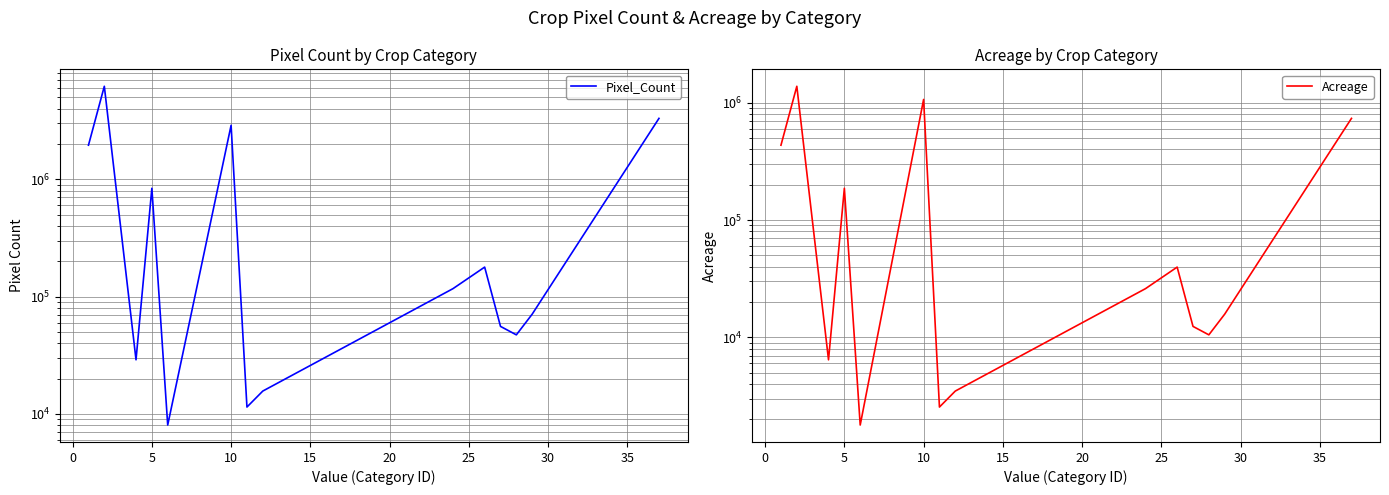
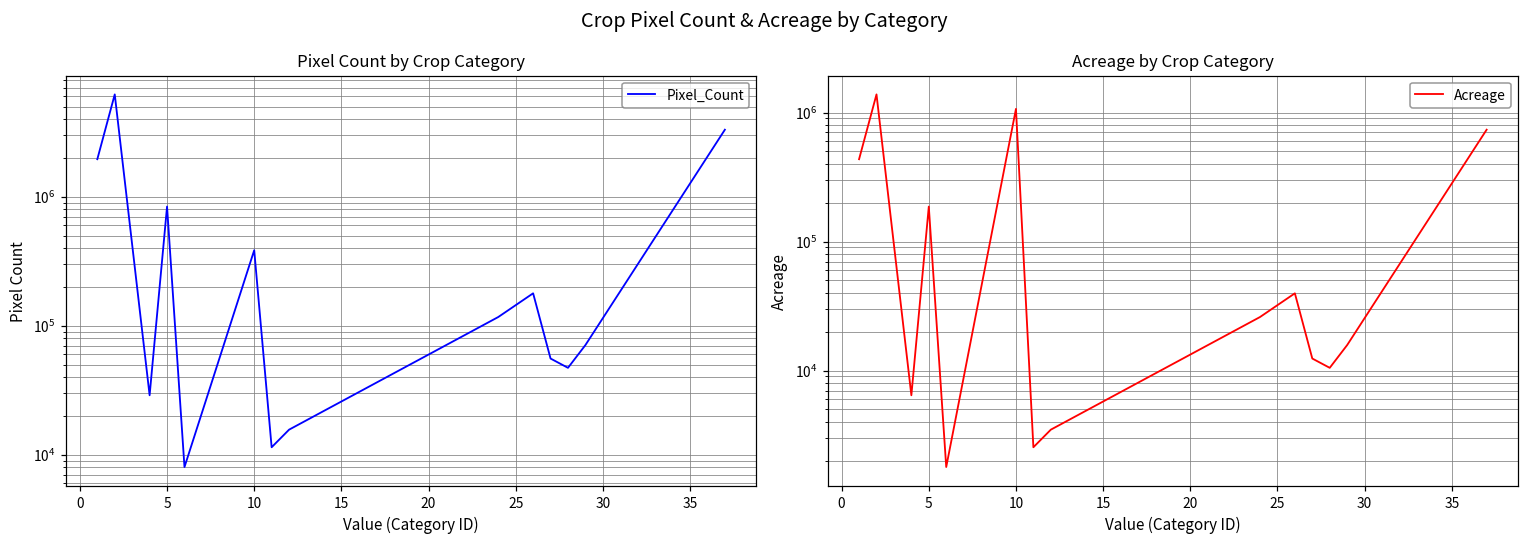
  {
    "Pixel Count by Crop Category": {
      "5": 800000,
-     "10": 2900000
+     "10": 390000
    },
    "Acreage by Crop Category": {
      "5": 190000,
      "10": 1100000
    }
  }
